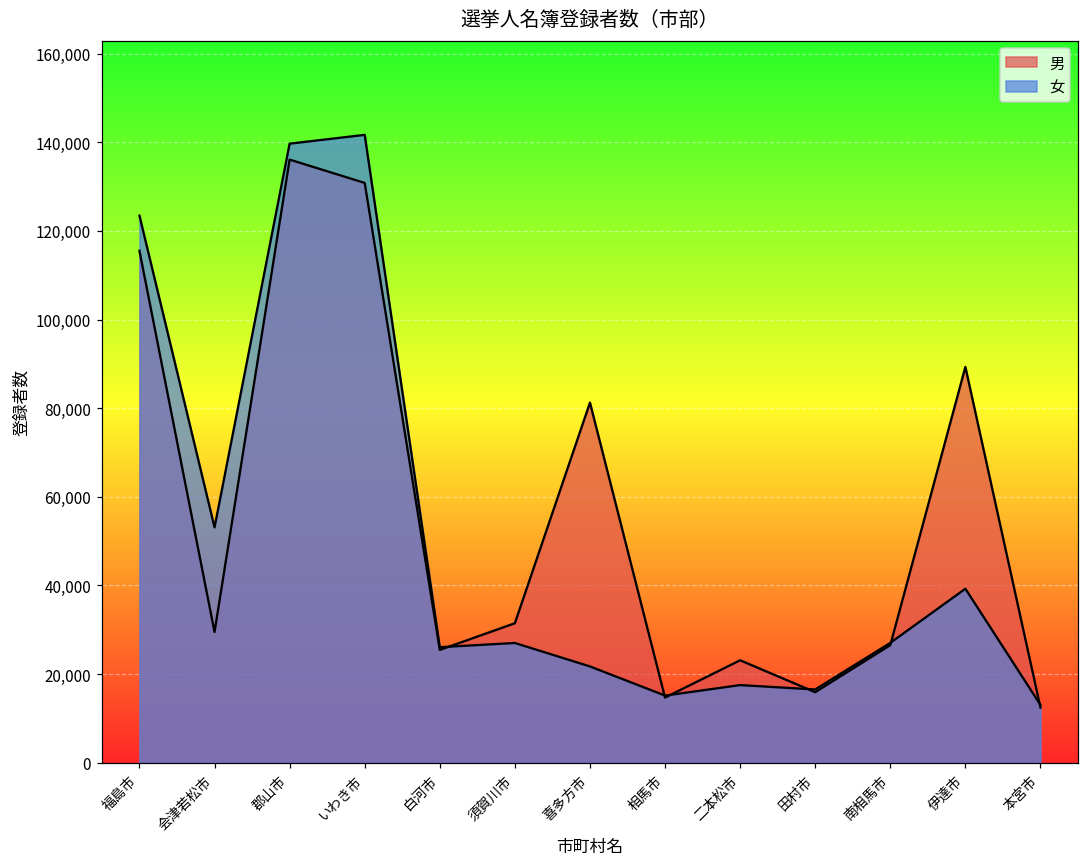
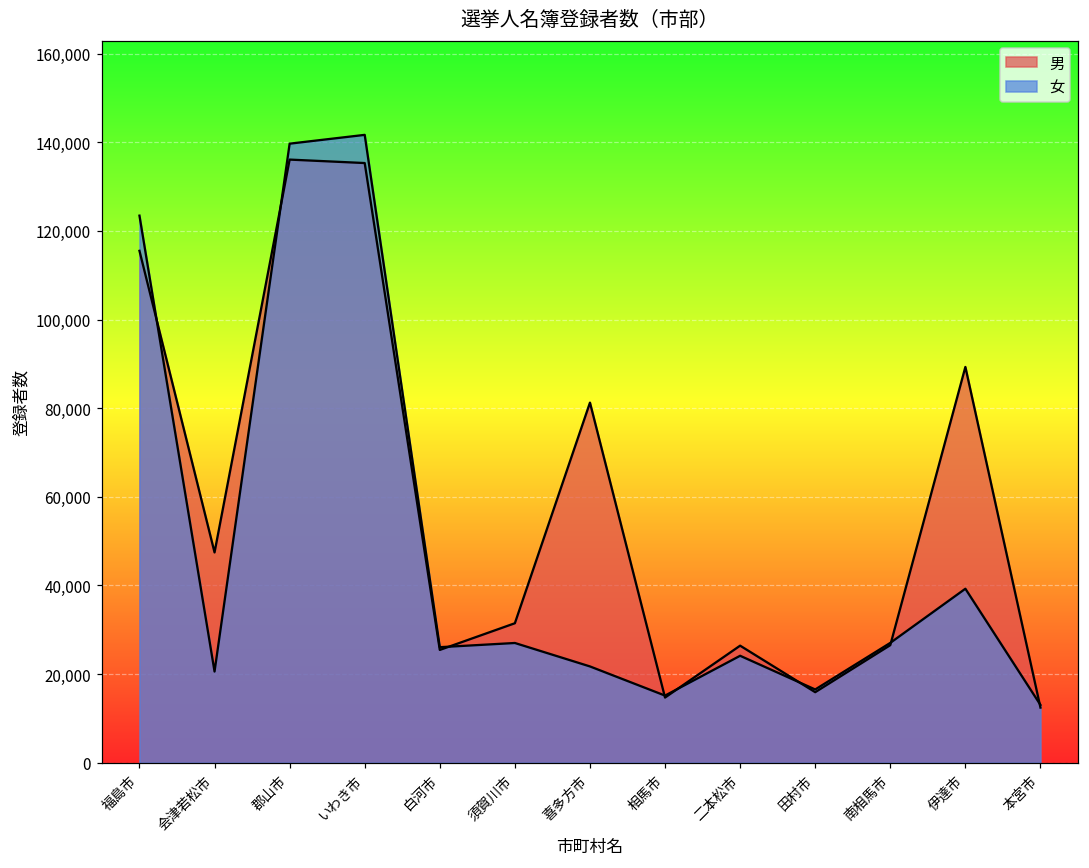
  {
    "男": {
      "福島市": "115,000",
-     "会津若松市": "30,000",
+     "会津若松市": "47,000",
      "郡山市": "136,000",
-     "いわき市": "131,000",
+     "いわき市": "135,000",
      "須賀川市": "31,000",
      "喜多方市": "81,000",
-     "二本松市": "23,000",
+     "二本松市": "26,000",
      "伊達市": "89,000"
    },
    "女": {
      "福島市": "123,000",
-     "会津若松市": "53,000",
+     "会津若松市": "21,000",
      "郡山市": "140,000",
      "いわき市": "142,000",
      "須賀川市": "27,000",
      "喜多方市": "22,000",
-     "二本松市": "18,000",
+     "二本松市": "24,000",
      "伊達市": "39,000"
    }
  }
